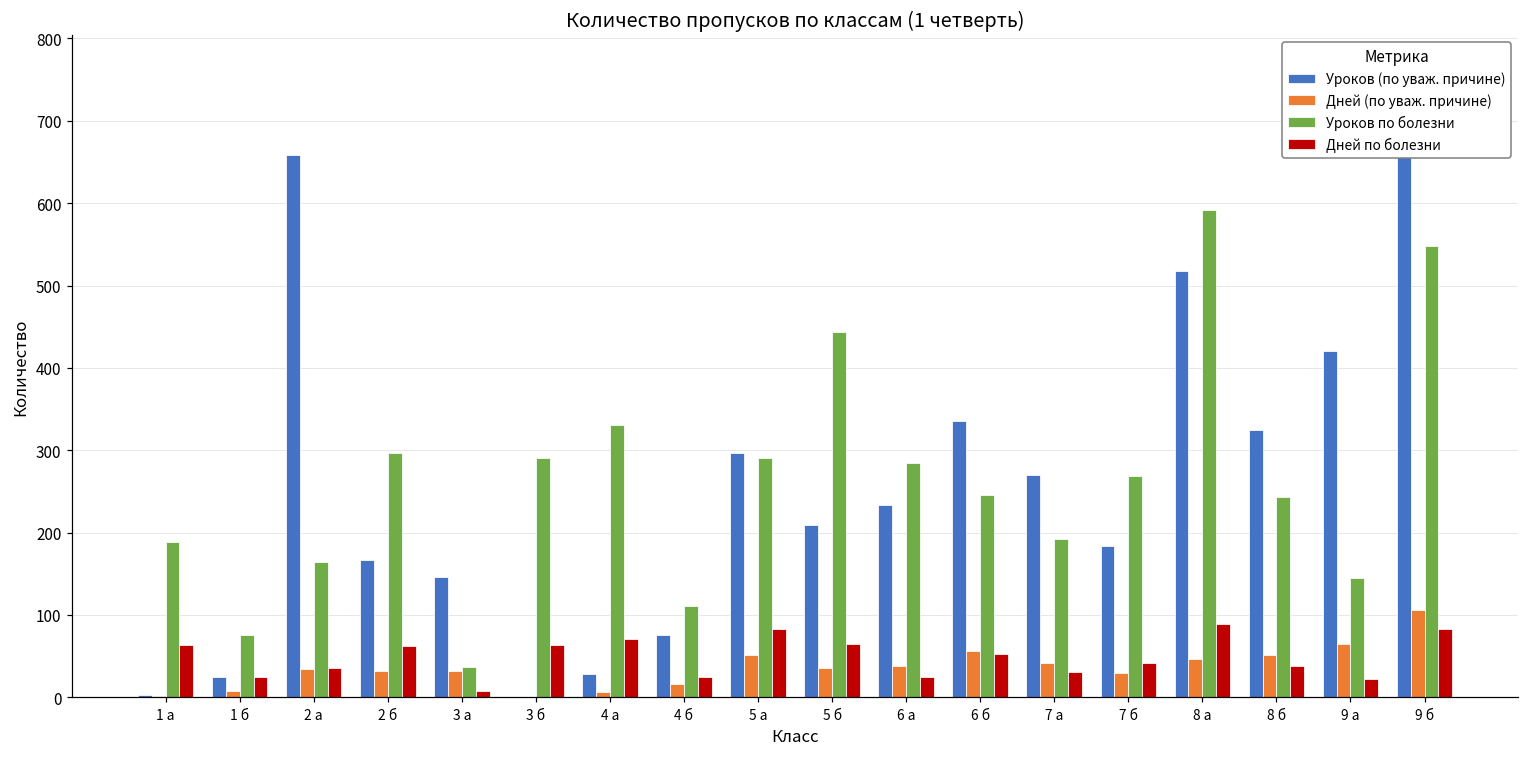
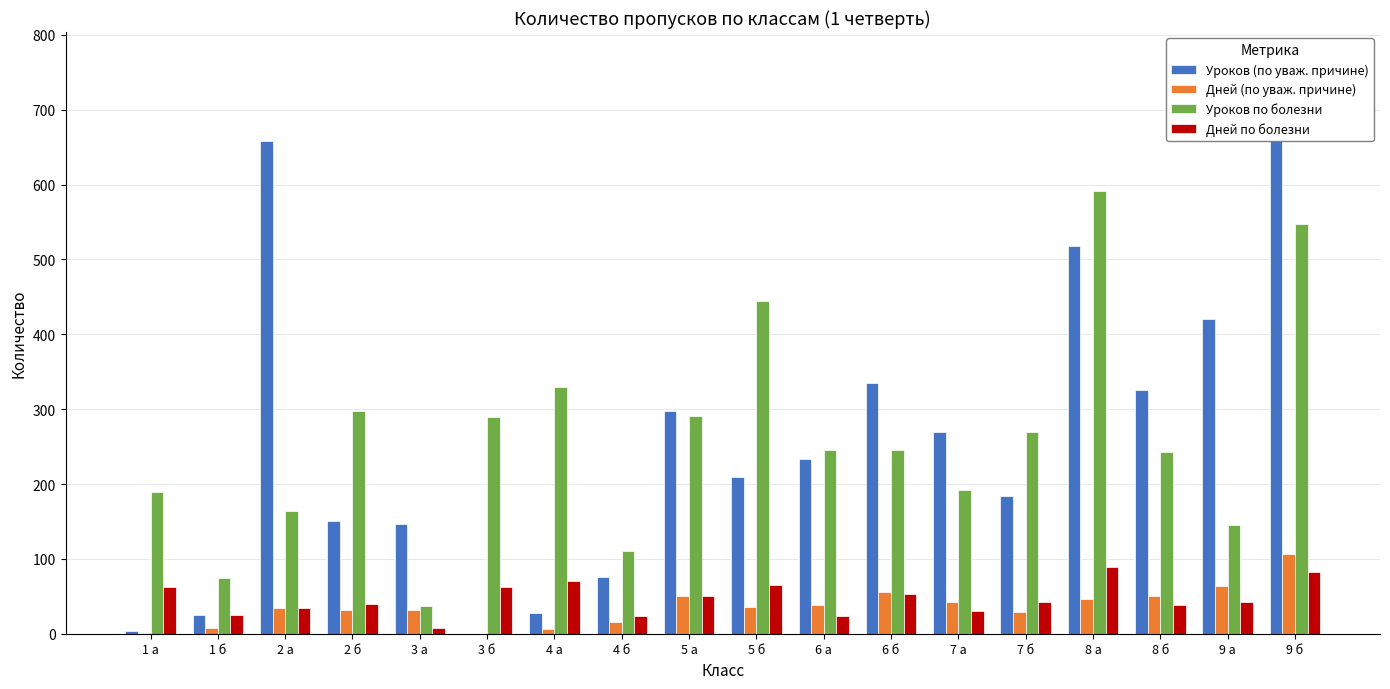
  {
    "Уроков (по уваж. причине)": {
      "1 б": 30,
      "2 а": 660,
-     "2 б": 170,
+     "2 б": 150,
      "3 а": 150,
      "3 б": 0,
      "4 а": 30,
      "4 б": 80,
      "5 а": 300,
      "5 б": 210,
      "6 а": 230,
      "6 б": 340,
      "7 а": 270,
      "7 б": 180,
      "8 а": 520,
      "8 б": 330,
      "9 а": 420
    },
    "Дней (по уваж. причине)": {
      "1 б": 10,
      "2 а": 30,
      "2 б": 30,
      "3 а": 30,
      "3 б": 0,
      "4 а": 10,
      "4 б": 20,
      "5 а": 50,
      "5 б": 40,
      "6 а": 40,
      "6 б": 60,
      "7 а": 40,
      "7 б": 30,
      "8 а": 50,
      "8 б": 50,
      "9 а": 60,
      "9 б": 110
    },
    "Уроков по болезни": {
      "1 а": 190,
      "1 б": 80,
      "2 а": 160,
      "2 б": 300,
      "3 а": 40,
      "3 б": 290,
      "4 а": 330,
      "4 б": 110,
      "5 а": 290,
      "5 б": 440,
-     "6 а": 290,
+     "6 а": 250,
      "6 б": 250,
      "7 а": 190,
      "7 б": 270,
      "8 а": 590,
      "8 б": 240,
      "9 а": 150,
      "9 б": 550
    },
    "Дней по болезни": {
      "1 а": 60,
      "1 б": 30,
      "2 а": 40,
-     "2 б": 60,
+     "2 б": 40,
      "3 а": 10,
      "3 б": 60,
      "4 а": 70,
      "4 б": 20,
-     "5 а": 80,
+     "5 а": 50,
      "5 б": 70,
      "6 а": 20,
      "6 б": 50,
      "7 а": 30,
      "7 б": 40,
      "8 а": 90,
      "8 б": 40,
-     "9 а": 20,
+     "9 а": 40,
      "9 б": 80
    }
  }
